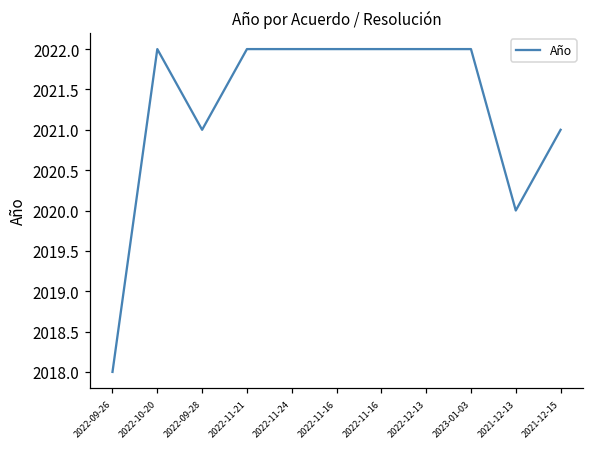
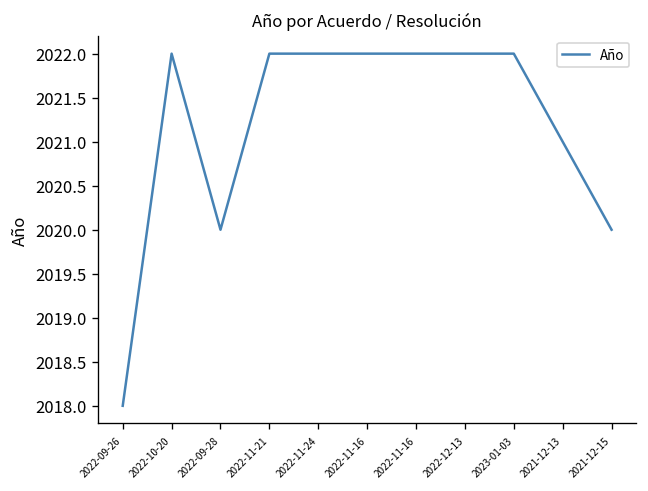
  {
    "2022-09-26": 2018,
    "2022-10-20": 2022,
-   "2022-09-28": 2021,
+   "2022-09-28": 2020,
    "2022-11-21": 2022,
    "2022-11-24": 2022,
    "2022-12-13": 2022,
    "2023-01-03": 2022,
-   "2021-12-13": 2020,
-   "2021-12-15": 2021
+   "2021-12-13": 2021,
+   "2021-12-15": 2020
  }
